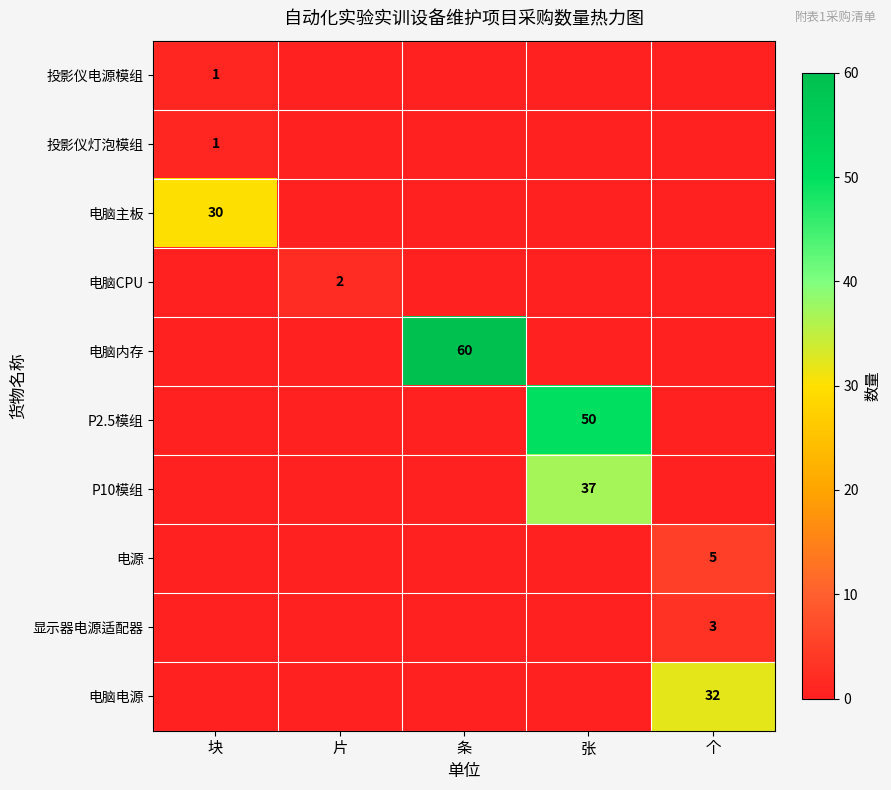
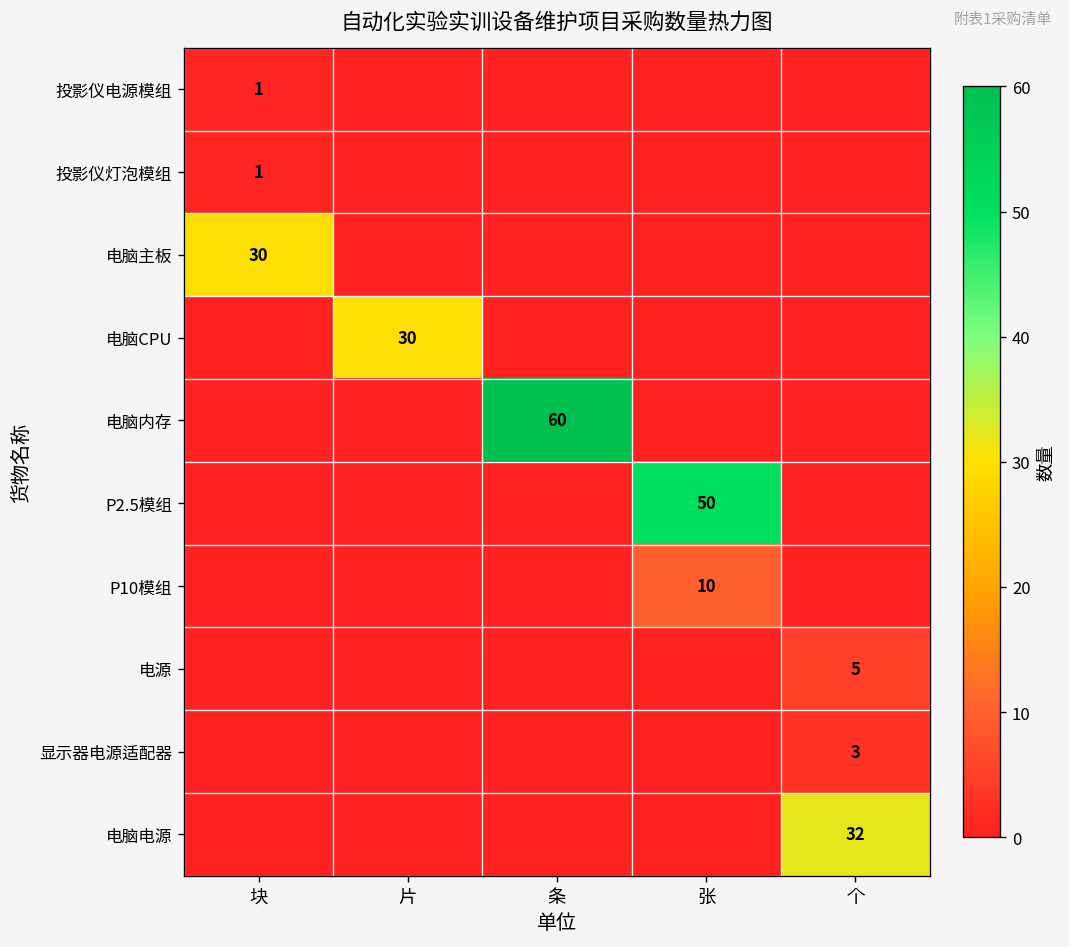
  {
    "电脑CPU": {
-     "片": 2
+     "片": 30
    },
    "P10模组": {
-     "张": 37
+     "张": 10
    }
  }
